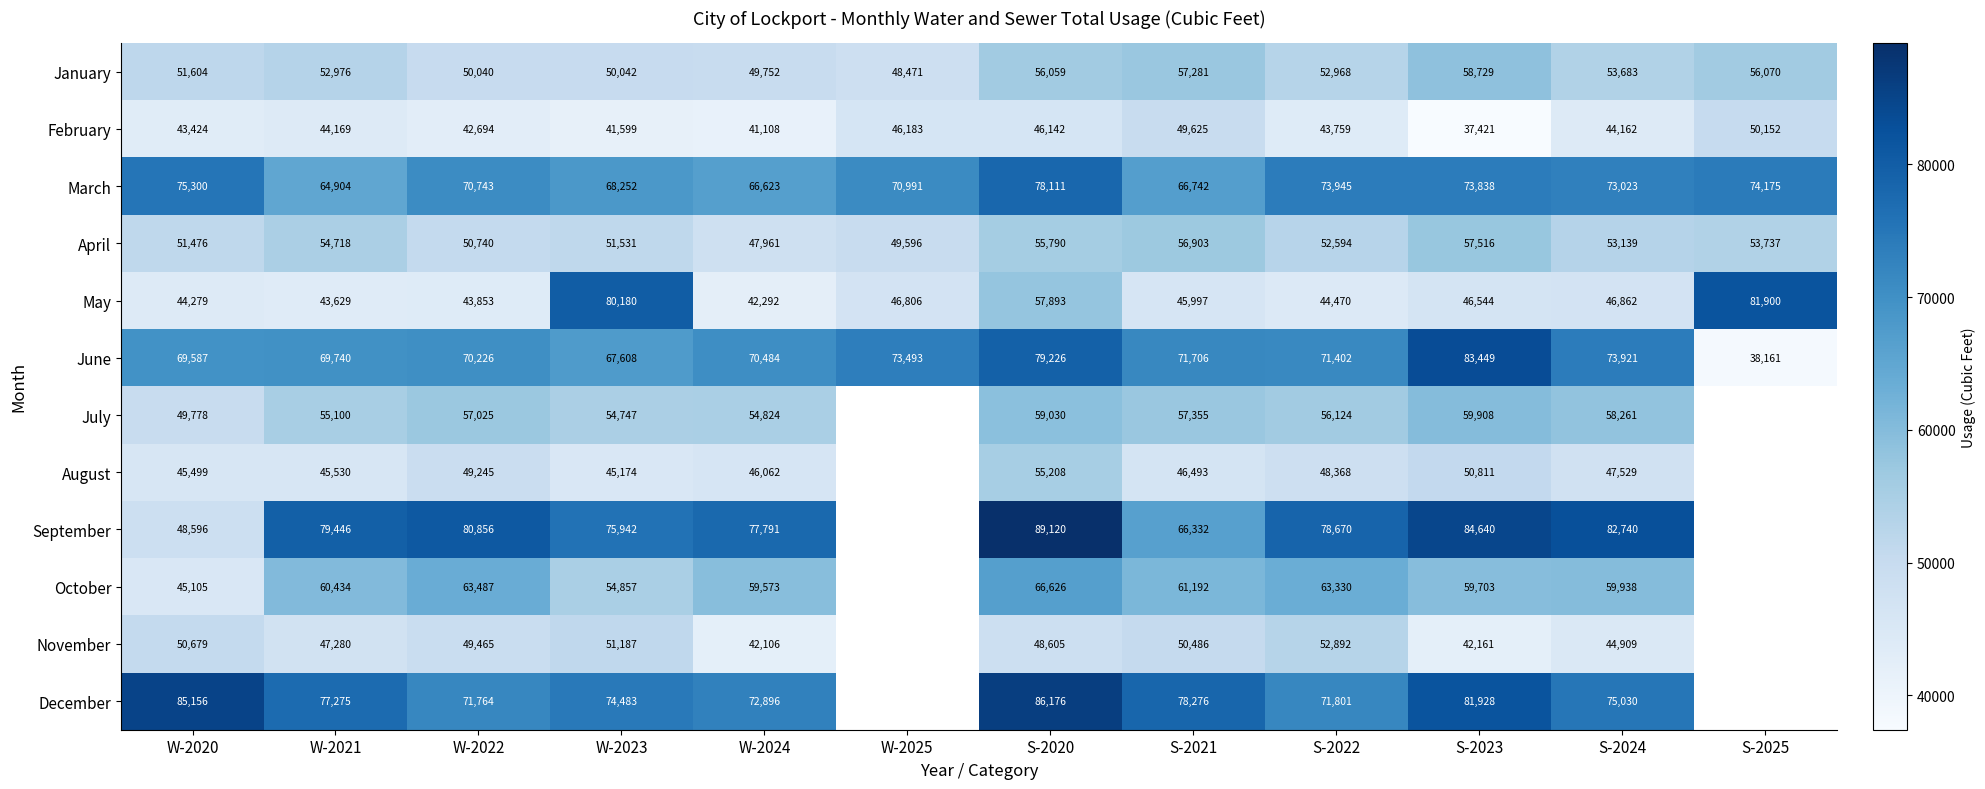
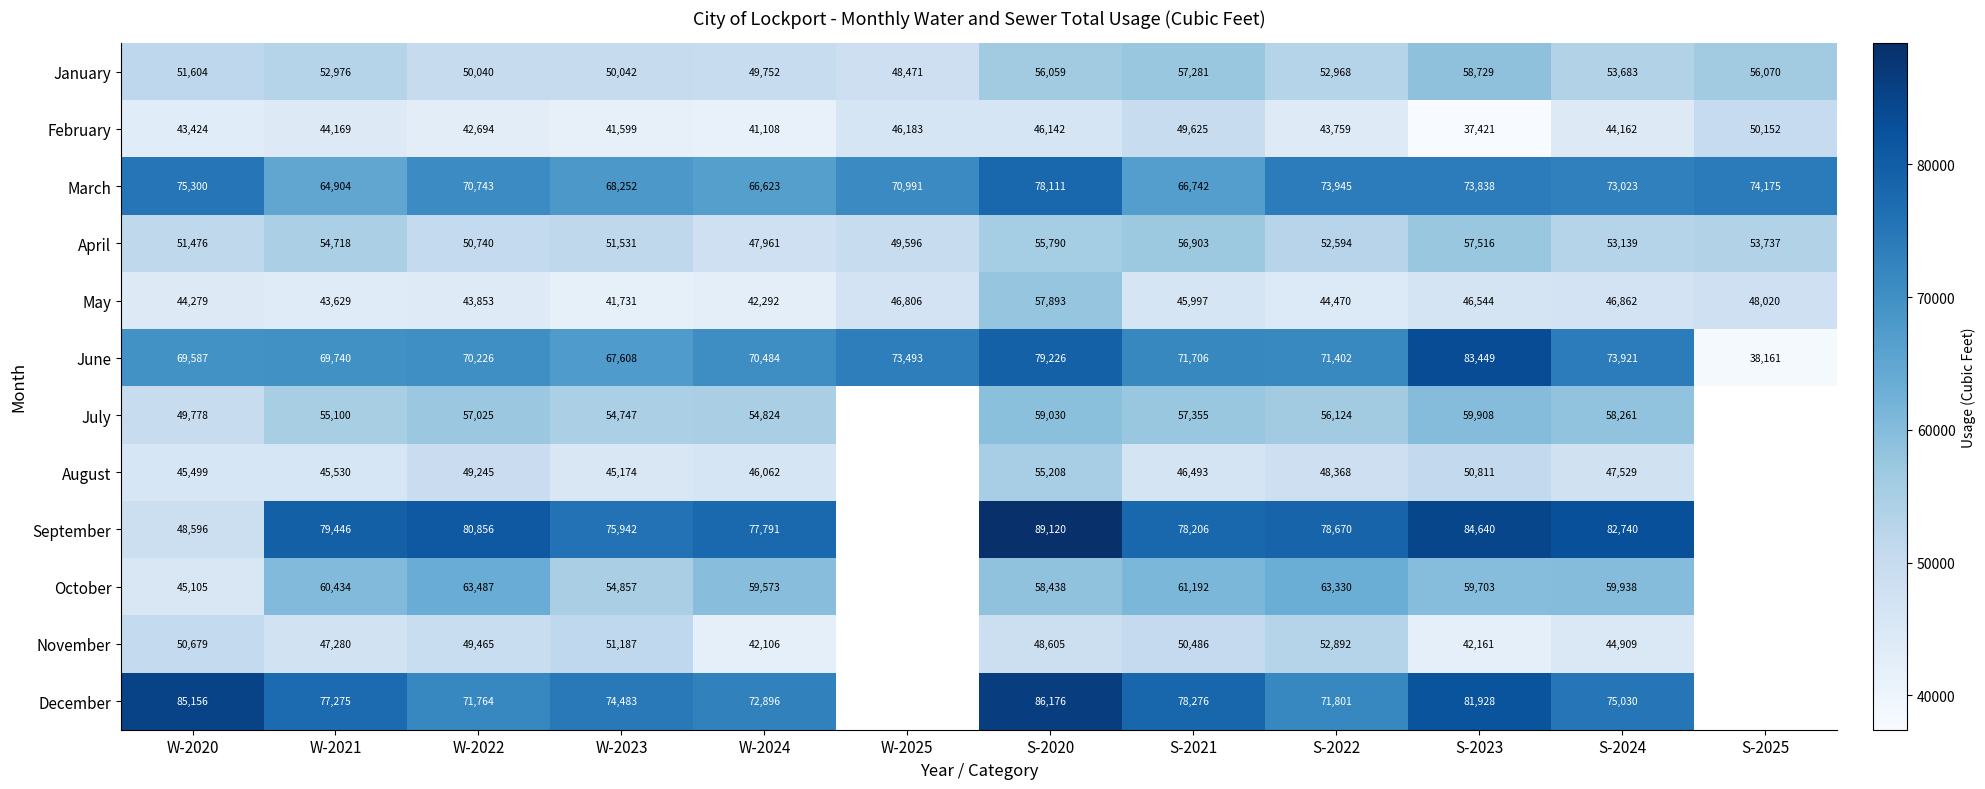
  {
    "January": {
      "W-2020": "51,604",
      "W-2021": "52,976",
      "W-2022": "50,040",
      "W-2023": "50,042",
      "W-2024": "49,752",
      "W-2025": "48,471",
      "S-2020": "56,059",
      "S-2021": "57,281",
      "S-2022": "52,968",
      "S-2023": "58,729",
      "S-2024": "53,683",
      "S-2025": "56,070"
    },
    "February": {
      "W-2020": "43,424",
      "W-2021": "44,169",
      "W-2022": "42,694",
      "W-2023": "41,599",
      "W-2024": "41,108",
      "W-2025": "46,183",
      "S-2020": "46,142",
      "S-2021": "49,625",
      "S-2022": "43,759",
      "S-2023": "37,421",
      "S-2024": "44,162",
      "S-2025": "50,152"
    },
    "March": {
      "W-2020": "75,300",
      "W-2021": "64,904",
      "W-2022": "70,743",
      "W-2023": "68,252",
      "W-2024": "66,623",
      "W-2025": "70,991",
      "S-2020": "78,111",
      "S-2021": "66,742",
      "S-2022": "73,945",
      "S-2023": "73,838",
      "S-2024": "73,023",
      "S-2025": "74,175"
    },
    "April": {
      "W-2020": "51,476",
      "W-2021": "54,718",
      "W-2022": "50,740",
      "W-2023": "51,531",
      "W-2024": "47,961",
      "W-2025": "49,596",
      "S-2020": "55,790",
      "S-2021": "56,903",
      "S-2022": "52,594",
      "S-2023": "57,516",
      "S-2024": "53,139",
      "S-2025": "53,737"
    },
    "May": {
      "W-2020": "44,279",
      "W-2021": "43,629",
      "W-2022": "43,853",
-     "W-2023": "80,180",
+     "W-2023": "41,731",
      "W-2024": "42,292",
      "W-2025": "46,806",
      "S-2020": "57,893",
      "S-2021": "45,997",
      "S-2022": "44,470",
      "S-2023": "46,544",
      "S-2024": "46,862",
-     "S-2025": "81,900"
+     "S-2025": "48,020"
    },
    "June": {
      "W-2020": "69,587",
      "W-2021": "69,740",
      "W-2022": "70,226",
      "W-2023": "67,608",
      "W-2024": "70,484",
      "W-2025": "73,493",
      "S-2020": "79,226",
      "S-2021": "71,706",
      "S-2022": "71,402",
      "S-2023": "83,449",
      "S-2024": "73,921",
      "S-2025": "38,161"
    },
    "July": {
      "W-2020": "49,778",
      "W-2021": "55,100",
      "W-2022": "57,025",
      "W-2023": "54,747",
      "W-2024": "54,824",
      "S-2020": "59,030",
      "S-2021": "57,355",
      "S-2022": "56,124",
      "S-2023": "59,908",
      "S-2024": "58,261"
    },
    "August": {
      "W-2020": "45,499",
      "W-2021": "45,530",
      "W-2022": "49,245",
      "W-2023": "45,174",
      "W-2024": "46,062",
      "S-2020": "55,208",
      "S-2021": "46,493",
      "S-2022": "48,368",
      "S-2023": "50,811",
      "S-2024": "47,529"
    },
    "September": {
      "W-2020": "48,596",
      "W-2021": "79,446",
      "W-2022": "80,856",
      "W-2023": "75,942",
      "W-2024": "77,791",
      "S-2020": "89,120",
-     "S-2021": "66,332",
+     "S-2021": "78,206",
      "S-2022": "78,670",
      "S-2023": "84,640",
      "S-2024": "82,740"
    },
    "October": {
      "W-2020": "45,105",
      "W-2021": "60,434",
      "W-2022": "63,487",
      "W-2023": "54,857",
      "W-2024": "59,573",
-     "S-2020": "66,626",
+     "S-2020": "58,438",
      "S-2021": "61,192",
      "S-2022": "63,330",
      "S-2023": "59,703",
      "S-2024": "59,938"
    },
    "November": {
      "W-2020": "50,679",
      "W-2021": "47,280",
      "W-2022": "49,465",
      "W-2023": "51,187",
      "W-2024": "42,106",
      "S-2020": "48,605",
      "S-2021": "50,486",
      "S-2022": "52,892",
      "S-2023": "42,161",
      "S-2024": "44,909"
    },
    "December": {
      "W-2020": "85,156",
      "W-2021": "77,275",
      "W-2022": "71,764",
      "W-2023": "74,483",
      "W-2024": "72,896",
      "S-2020": "86,176",
      "S-2021": "78,276",
      "S-2022": "71,801",
      "S-2023": "81,928",
      "S-2024": "75,030"
    }
  }
